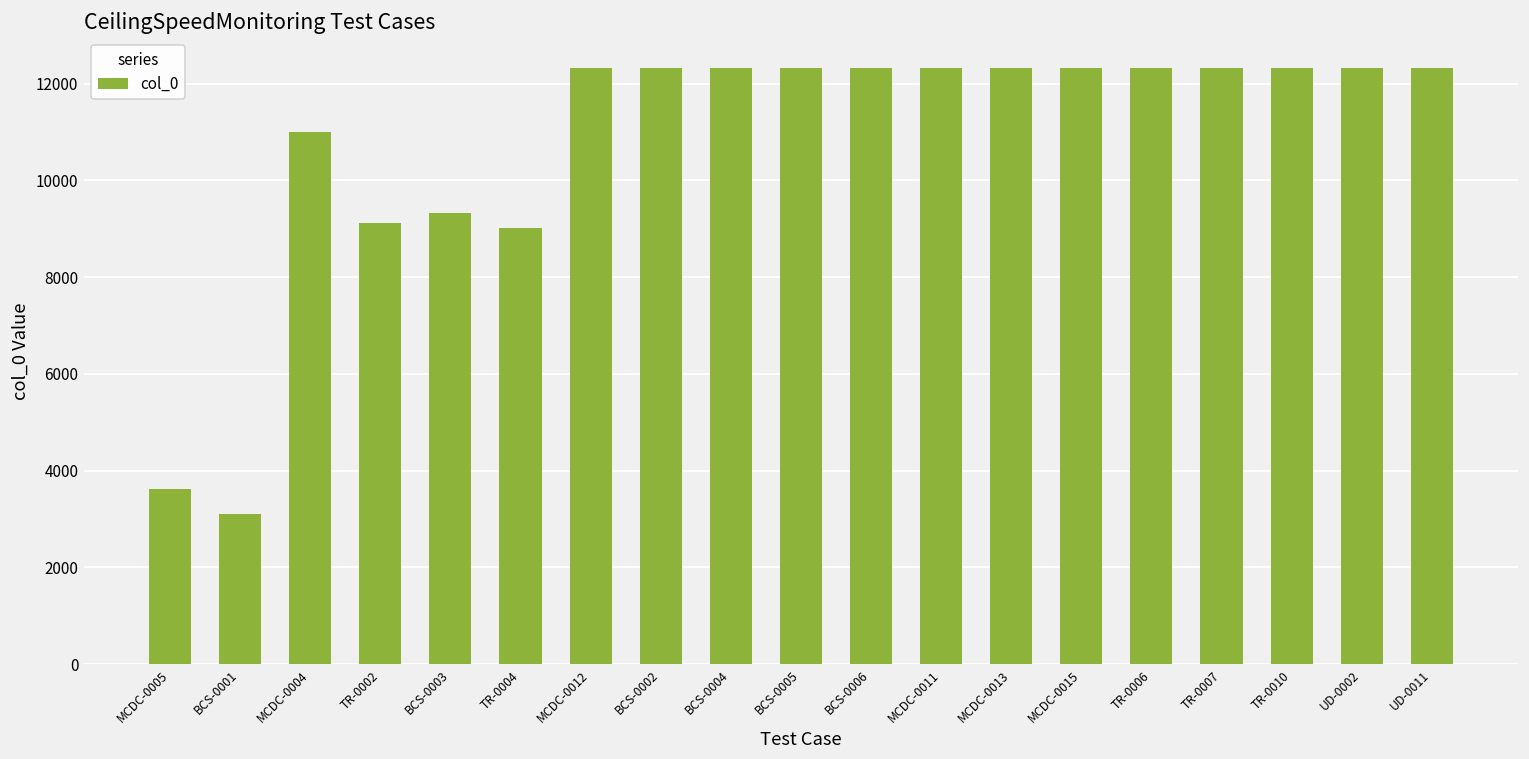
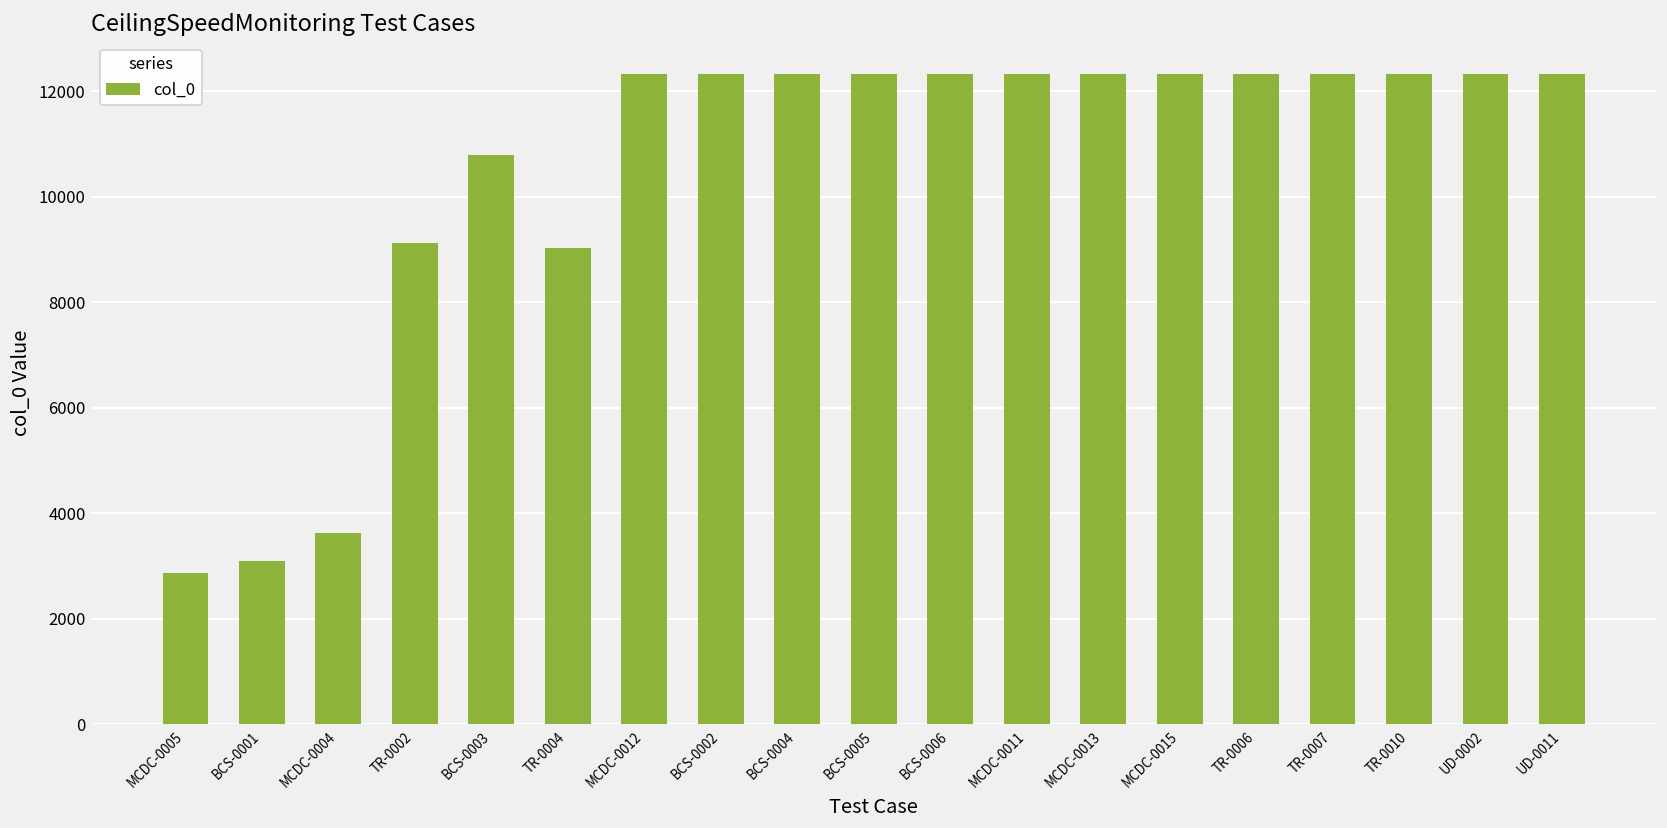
  {
-   "MCDC-0005": 3600,
+   "MCDC-0005": 2900,
    "BCS-0001": 3100,
-   "MCDC-0004": 11000,
+   "MCDC-0004": 3600,
    "TR-0002": 9100,
-   "BCS-0003": 9300,
+   "BCS-0003": 10800,
    "TR-0004": 9000,
    "MCDC-0012": 12300,
    "BCS-0002": 12300,
    "BCS-0004": 12300,
    "BCS-0005": 12300,
    "BCS-0006": 12300,
    "MCDC-0011": 12300,
    "MCDC-0013": 12300,
    "MCDC-0015": 12300,
    "TR-0006": 12300,
    "TR-0007": 12300,
    "TR-0010": 12300,
    "UD-0002": 12300,
    "UD-0011": 12300
  }
